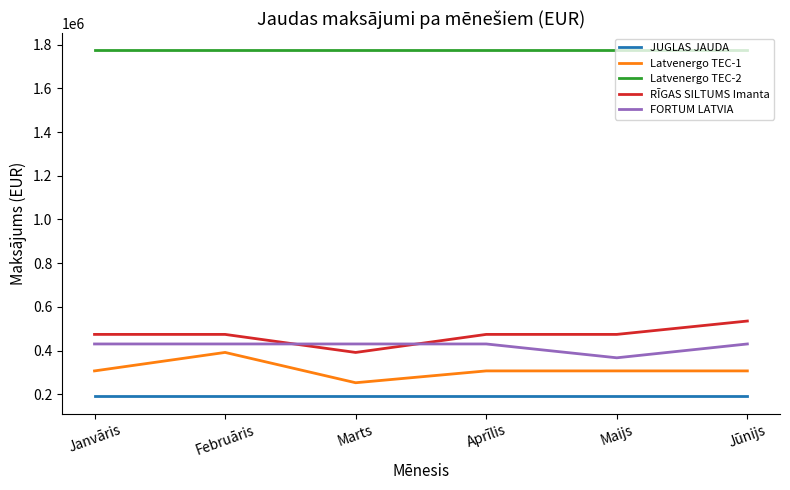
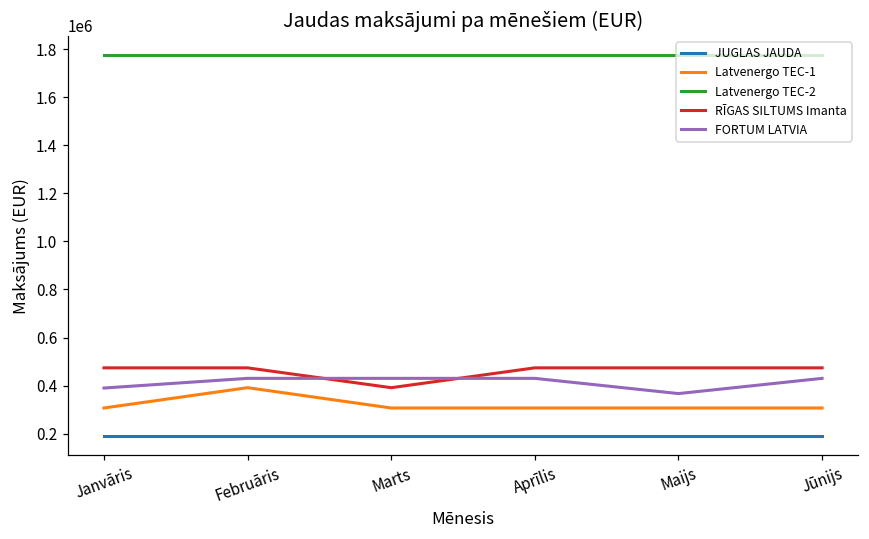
  {
    "JUGLAS JAUDA": {
      "Janvāris": 190000,
      "Februāris": 190000,
      "Marts": 190000,
      "Aprīlis": 190000,
      "Maijs": 190000,
      "Jūnijs": 190000
    },
    "Latvenergo TEC-1": {
      "Janvāris": 310000,
      "Februāris": 390000,
-     "Marts": 250000,
+     "Marts": 310000,
      "Aprīlis": 310000,
      "Maijs": 310000,
      "Jūnijs": 310000
    },
    "Latvenergo TEC-2": {
      "Janvāris": 1770000,
      "Februāris": 1770000,
      "Marts": 1770000,
      "Aprīlis": 1770000
    },
    "RĪGAS SILTUMS Imanta": {
      "Janvāris": 470000,
      "Februāris": 470000,
      "Marts": 390000,
      "Aprīlis": 470000,
      "Maijs": 470000,
-     "Jūnijs": 540000
+     "Jūnijs": 470000
    },
    "FORTUM LATVIA": {
-     "Janvāris": 430000,
+     "Janvāris": 390000,
      "Februāris": 430000,
      "Marts": 430000,
      "Aprīlis": 430000,
      "Maijs": 370000,
      "Jūnijs": 430000
    }
  }
